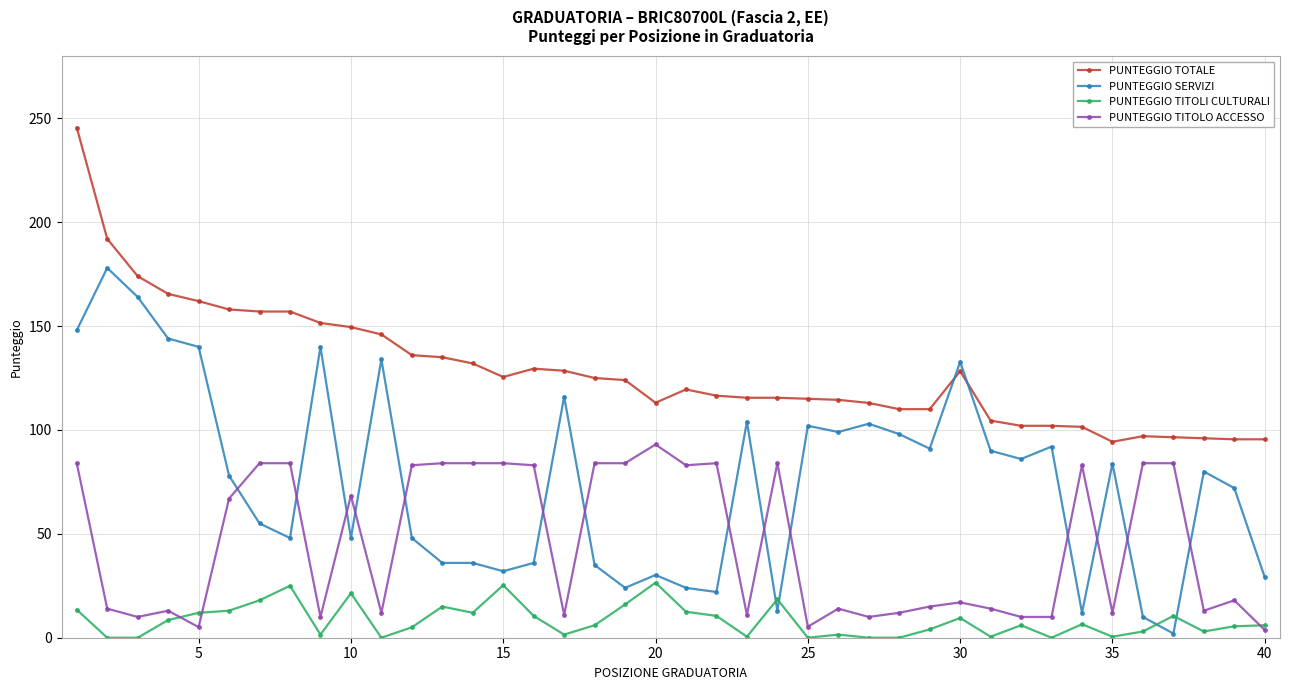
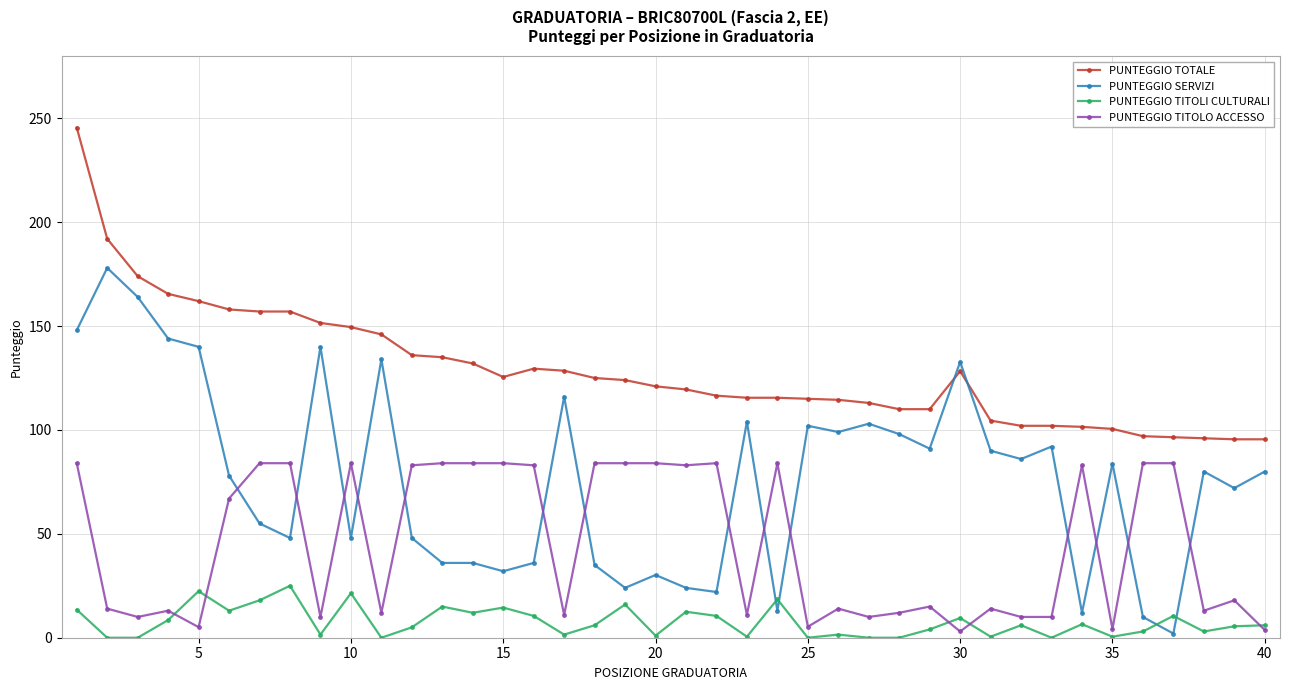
  {
    "PUNTEGGIO TOTALE": {
      "5": 162,
      "10": 150,
      "15": 126,
-     "20": 113,
+     "20": 121,
      "25": 115,
      "30": 128,
-     "35": 94,
+     "35": 101,
      "40": 96
    },
    "PUNTEGGIO SERVIZI": {
      "5": 140,
      "10": 48,
      "15": 32,
      "20": 30,
      "25": 102,
      "30": 133,
      "35": 84,
-     "40": 29
+     "40": 80
    },
    "PUNTEGGIO TITOLI CULTURALI": {
-     "5": 12,
+     "5": 22,
      "10": 21,
-     "15": 25,
-     "20": 27,
+     "15": 15,
+     "20": 1,
      "25": 0,
      "30": 10,
      "35": 1,
      "40": 6
    },
    "PUNTEGGIO TITOLO ACCESSO": {
      "5": 5,
-     "10": 68,
+     "10": 84,
      "15": 84,
-     "20": 93,
+     "20": 84,
      "25": 5,
-     "30": 17,
-     "35": 12,
+     "30": 3,
+     "35": 4,
      "40": 4
    }
  }
